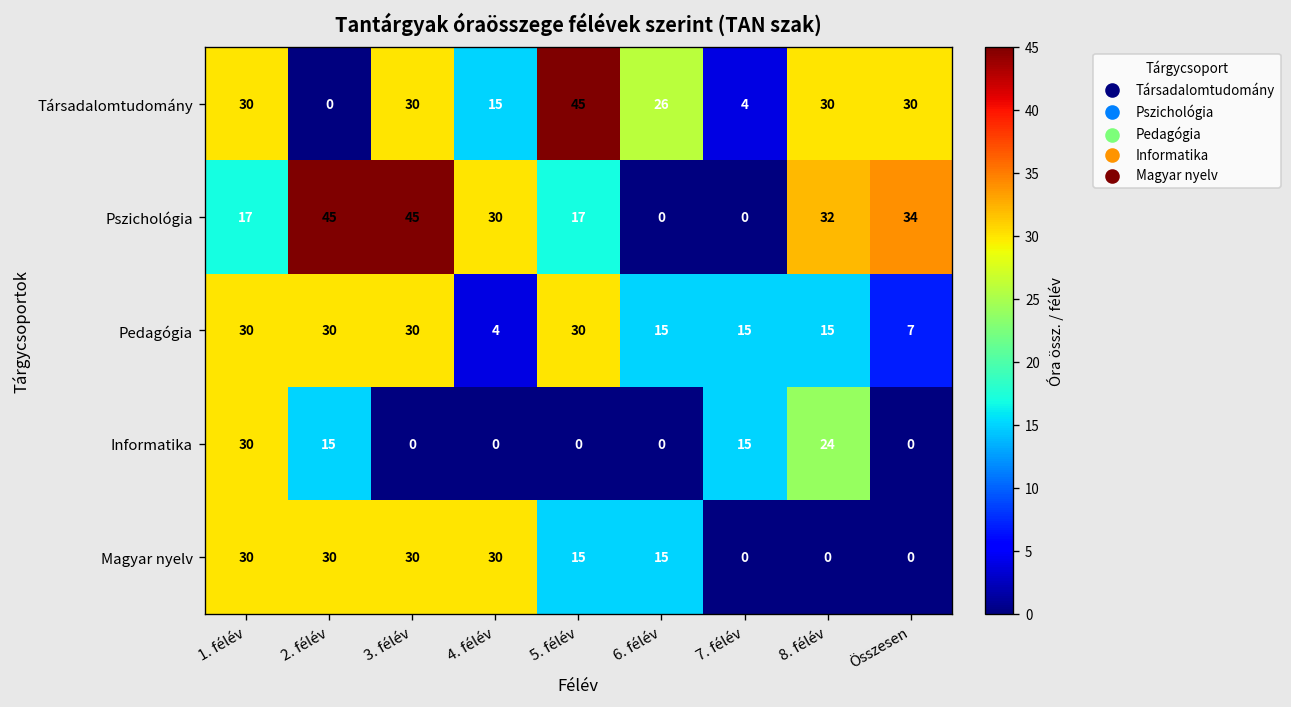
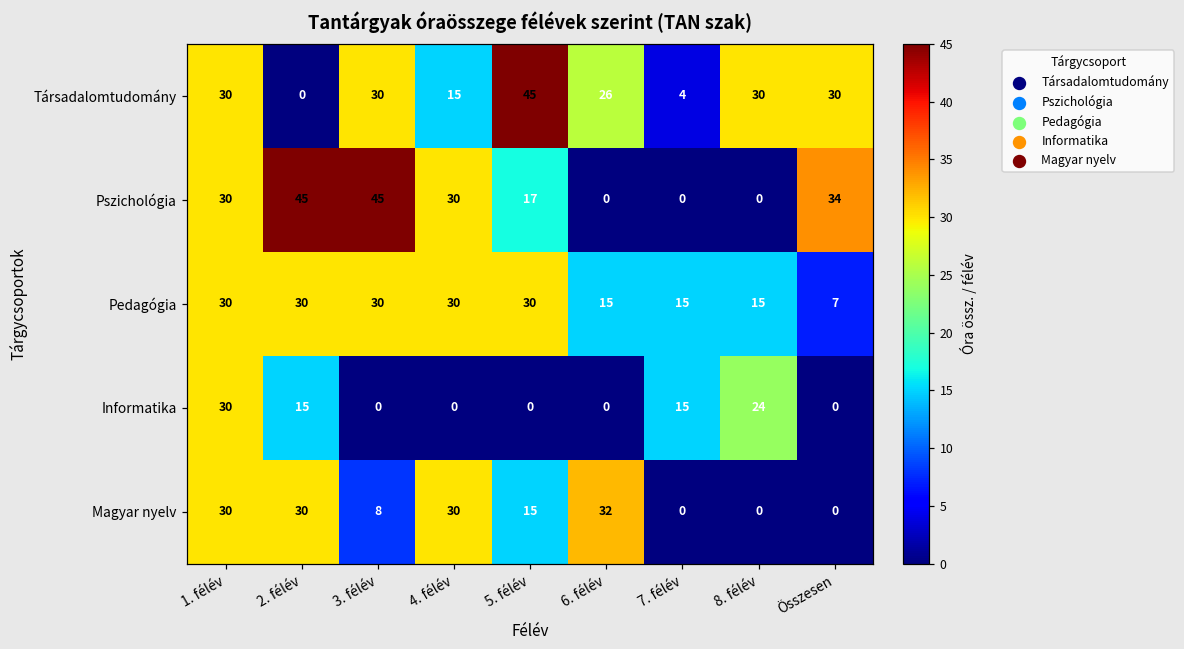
  {
    "Társadalomtudomány": {
      "1. félév": 30,
      "2. félév": 0,
      "3. félév": 30,
      "4. félév": 15,
      "5. félév": 45,
      "6. félév": 26,
      "7. félév": 4,
      "8. félév": 30,
      "Összesen": 30
    },
    "Pszichológia": {
-     "1. félév": 17,
+     "1. félév": 30,
      "2. félév": 45,
      "3. félév": 45,
      "4. félév": 30,
      "5. félév": 17,
      "6. félév": 0,
      "7. félév": 0,
-     "8. félév": 32,
+     "8. félév": 0,
      "Összesen": 34
    },
    "Pedagógia": {
      "1. félév": 30,
      "2. félév": 30,
      "3. félév": 30,
-     "4. félév": 4,
+     "4. félév": 30,
      "5. félév": 30,
      "6. félév": 15,
      "7. félév": 15,
      "8. félév": 15,
      "Összesen": 7
    },
    "Informatika": {
      "1. félév": 30,
      "2. félév": 15,
      "3. félév": 0,
      "4. félév": 0,
      "5. félév": 0,
      "6. félév": 0,
      "7. félév": 15,
      "8. félév": 24,
      "Összesen": 0
    },
    "Magyar nyelv": {
      "1. félév": 30,
      "2. félév": 30,
-     "3. félév": 30,
+     "3. félév": 8,
      "4. félév": 30,
      "5. félév": 15,
-     "6. félév": 15,
+     "6. félév": 32,
      "7. félév": 0,
      "8. félév": 0,
      "Összesen": 0
    }
  }
